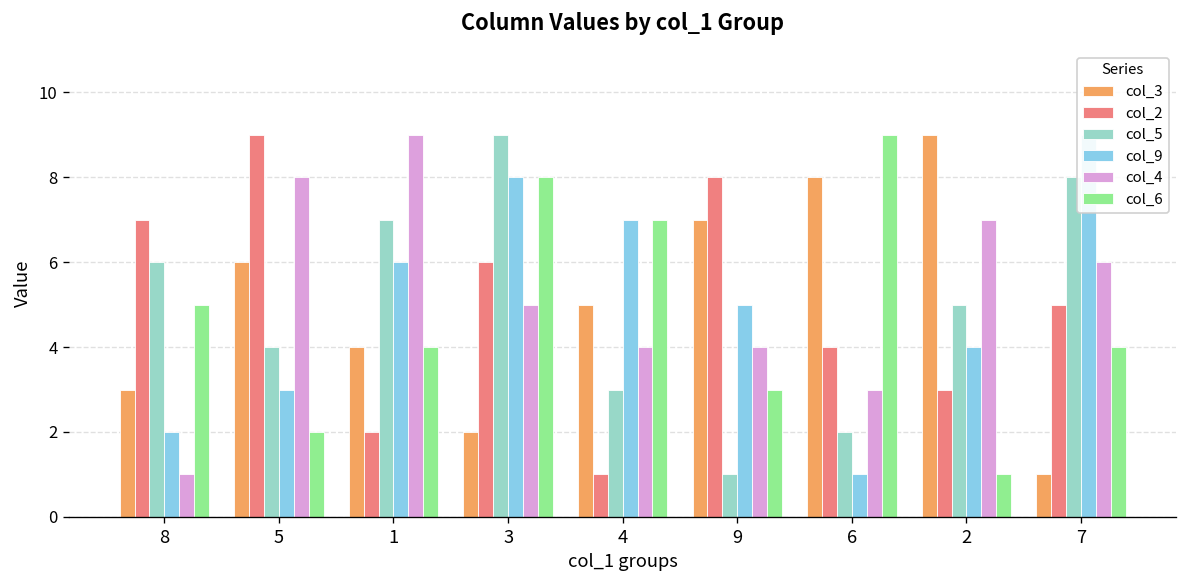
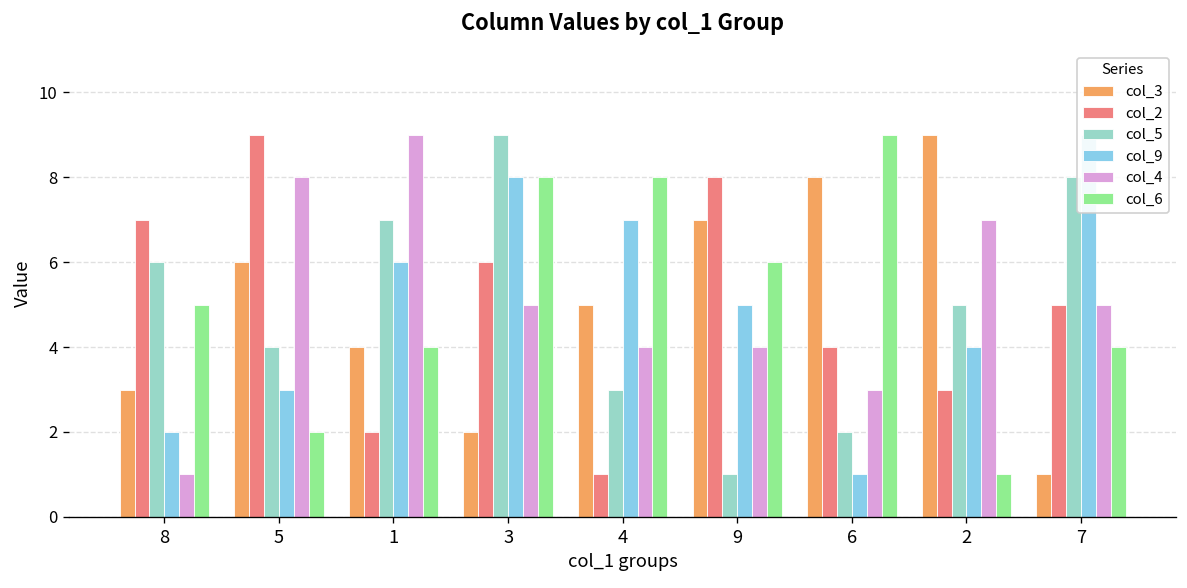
  {
    "col_4": {
      "8": 1,
      "5": 8,
      "1": 9,
      "3": 5,
      "4": 4,
      "9": 4,
      "6": 3,
      "2": 7,
-     "7": 6
+     "7": 5
    },
    "col_6": {
      "8": 5,
      "5": 2,
      "1": 4,
      "3": 8,
-     "4": 7,
-     "9": 3,
+     "4": 8,
+     "9": 6,
      "6": 9,
      "2": 1,
      "7": 4
    }
  }
